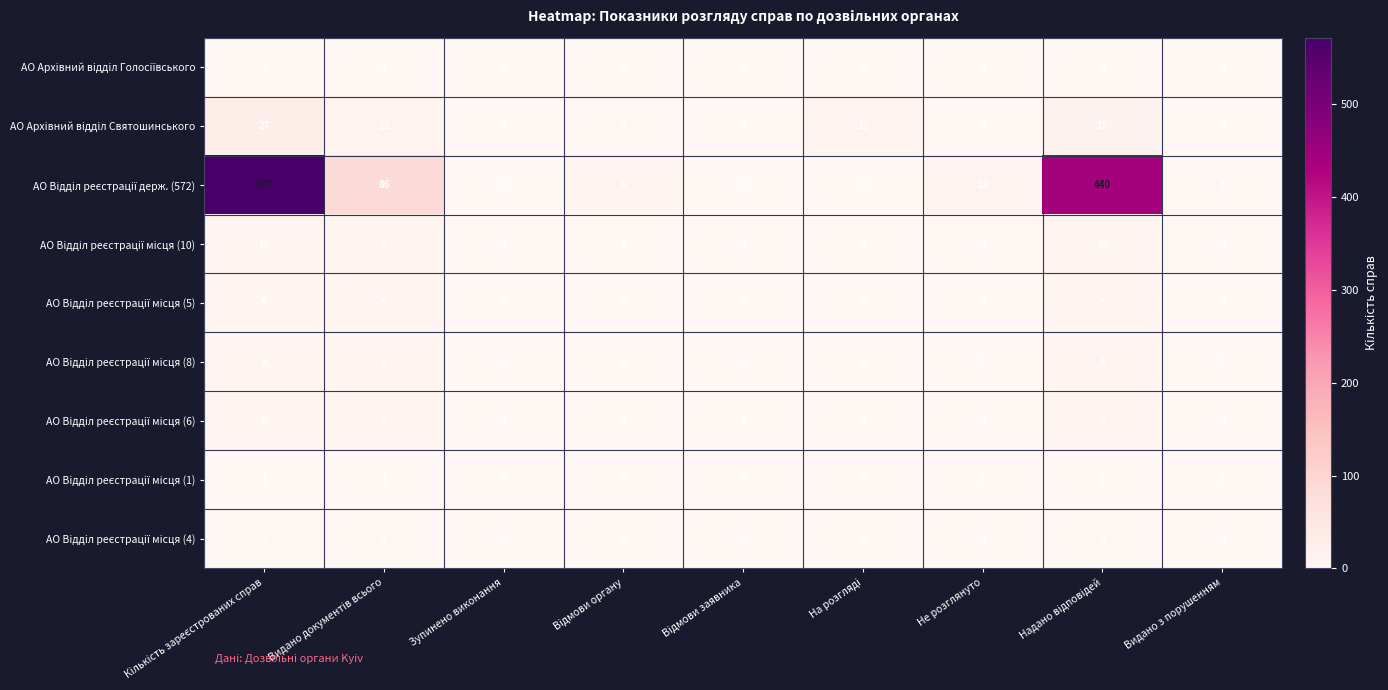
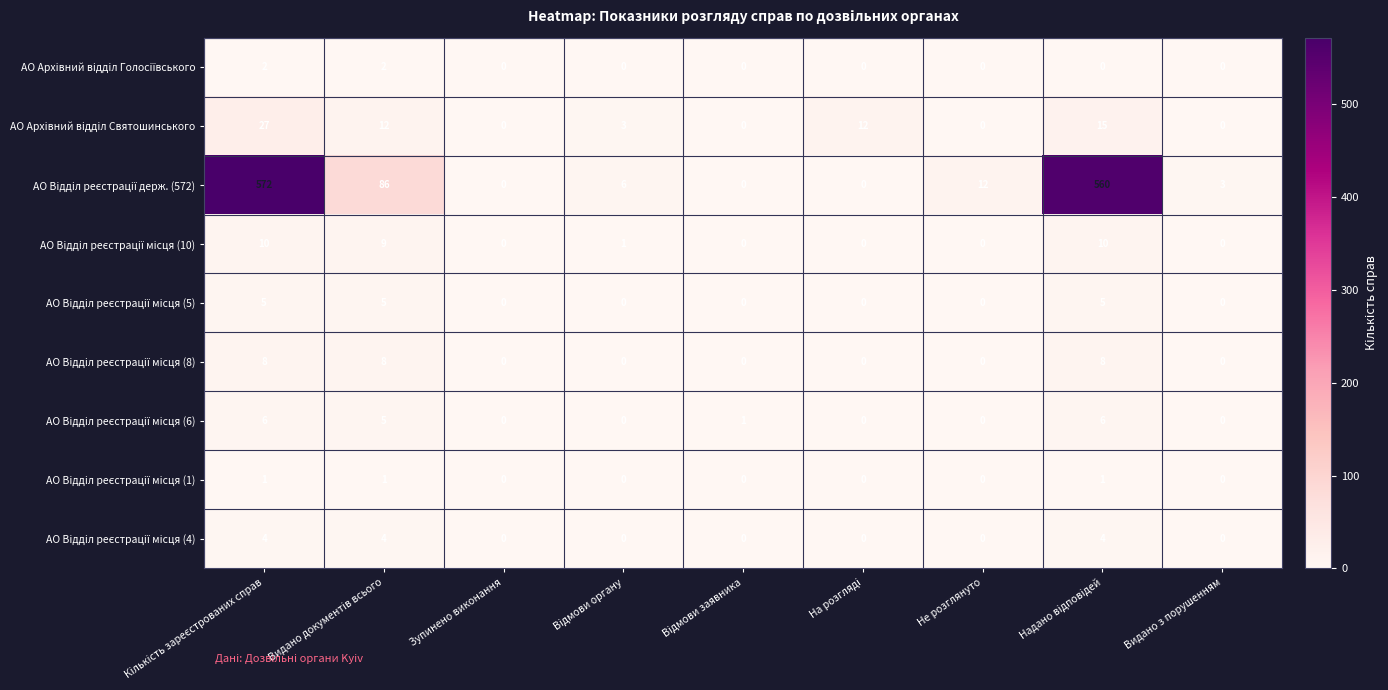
  {
    "АО Відділ реєстрації держ. (572)": {
      "Кількість зареєстрованих справ": 572,
-     "Надано відповідей": 440
+     "Надано відповідей": 560
    }
  }
